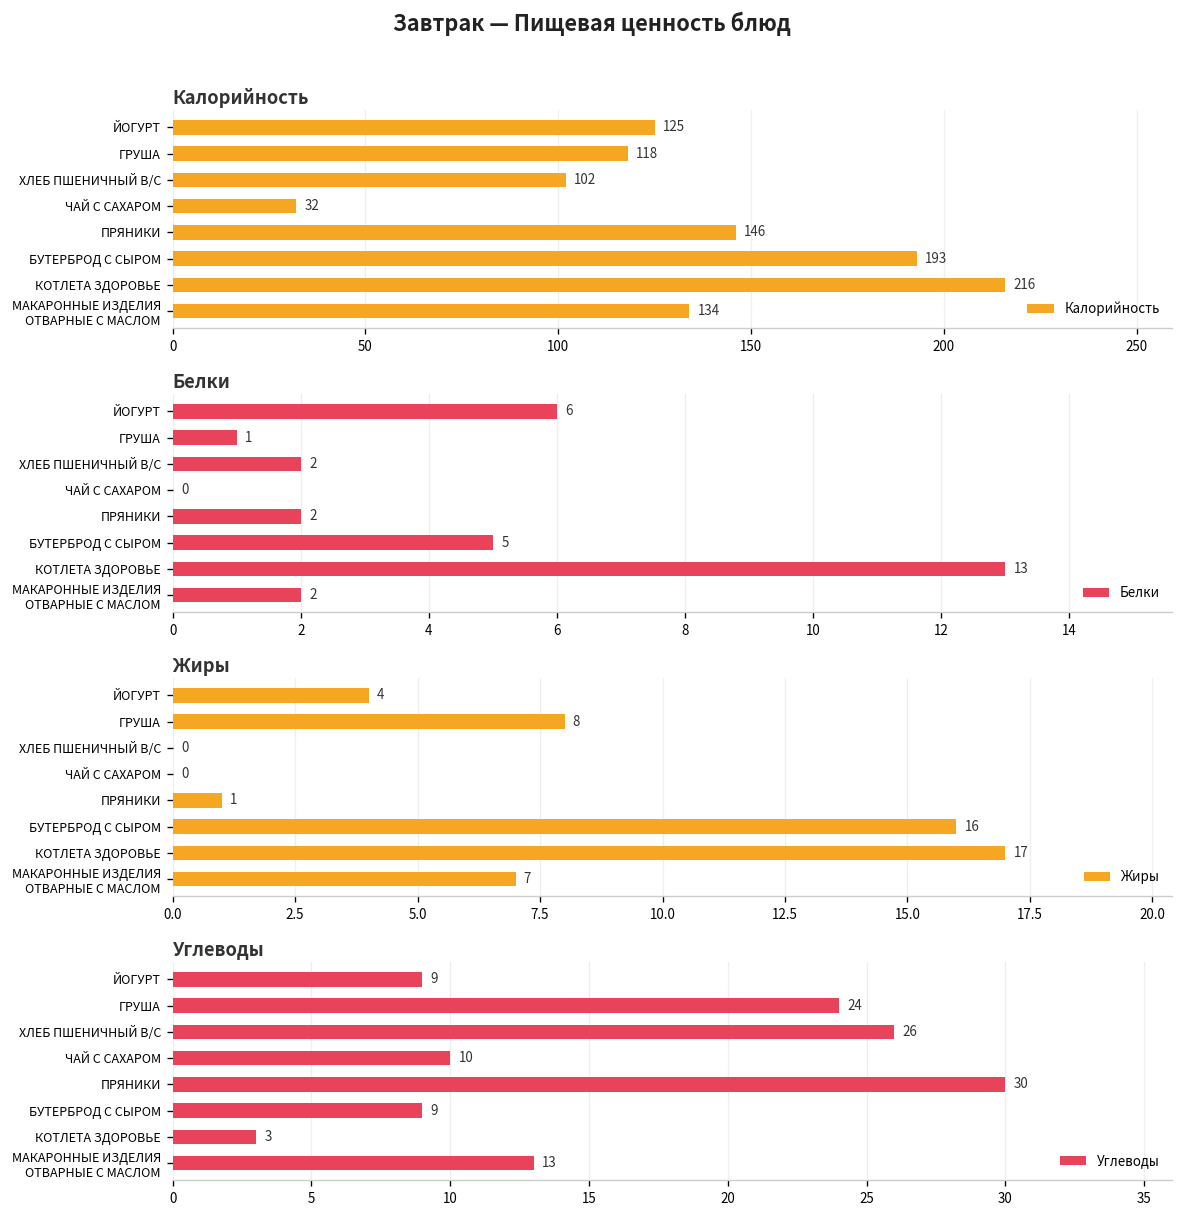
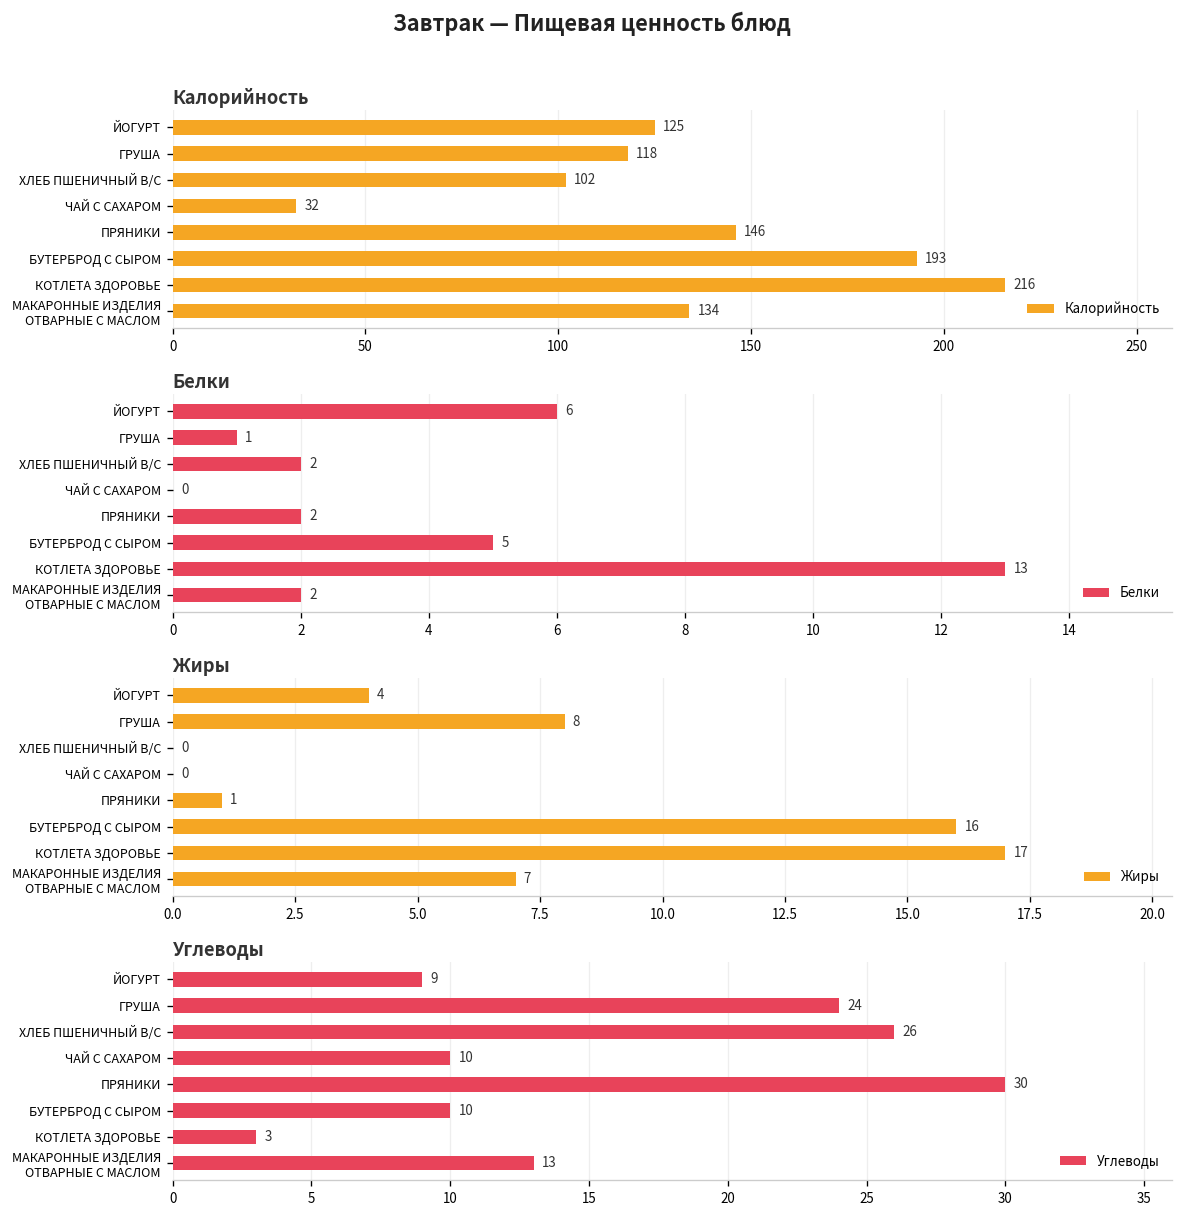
  {
    "Калорийность": {
      "ЙОГУРТ": 125,
      "ГРУША": 118,
      "ХЛЕБ ПШЕНИЧНЫЙ В/С": 102,
      "ЧАЙ С САХАРОМ": 32,
      "ПРЯНИКИ": 146,
      "БУТЕРБРОД С СЫРОМ": 193,
      "КОТЛЕТА ЗДОРОВЬЕ": 216,
      "МАКАРОННЫЕ ИЗДЕЛИЯ ОТВАРНЫЕ С МАСЛОМ": 134
    },
    "Белки": {
      "ЙОГУРТ": 6,
      "ГРУША": 1,
      "ХЛЕБ ПШЕНИЧНЫЙ В/С": 2,
      "ЧАЙ С САХАРОМ": 0,
      "ПРЯНИКИ": 2,
      "БУТЕРБРОД С СЫРОМ": 5,
      "КОТЛЕТА ЗДОРОВЬЕ": 13,
      "МАКАРОННЫЕ ИЗДЕЛИЯ ОТВАРНЫЕ С МАСЛОМ": 2
    },
    "Жиры": {
      "ЙОГУРТ": 4,
      "ГРУША": 8,
      "ХЛЕБ ПШЕНИЧНЫЙ В/С": 0,
      "ЧАЙ С САХАРОМ": 0,
      "ПРЯНИКИ": 1,
      "БУТЕРБРОД С СЫРОМ": 16,
      "КОТЛЕТА ЗДОРОВЬЕ": 17,
      "МАКАРОННЫЕ ИЗДЕЛИЯ ОТВАРНЫЕ С МАСЛОМ": 7
    },
    "Углеводы": {
      "ЙОГУРТ": 9,
      "ГРУША": 24,
      "ХЛЕБ ПШЕНИЧНЫЙ В/С": 26,
      "ЧАЙ С САХАРОМ": 10,
      "ПРЯНИКИ": 30,
-     "БУТЕРБРОД С СЫРОМ": 9,
+     "БУТЕРБРОД С СЫРОМ": 10,
      "КОТЛЕТА ЗДОРОВЬЕ": 3,
      "МАКАРОННЫЕ ИЗДЕЛИЯ ОТВАРНЫЕ С МАСЛОМ": 13
    }
  }
